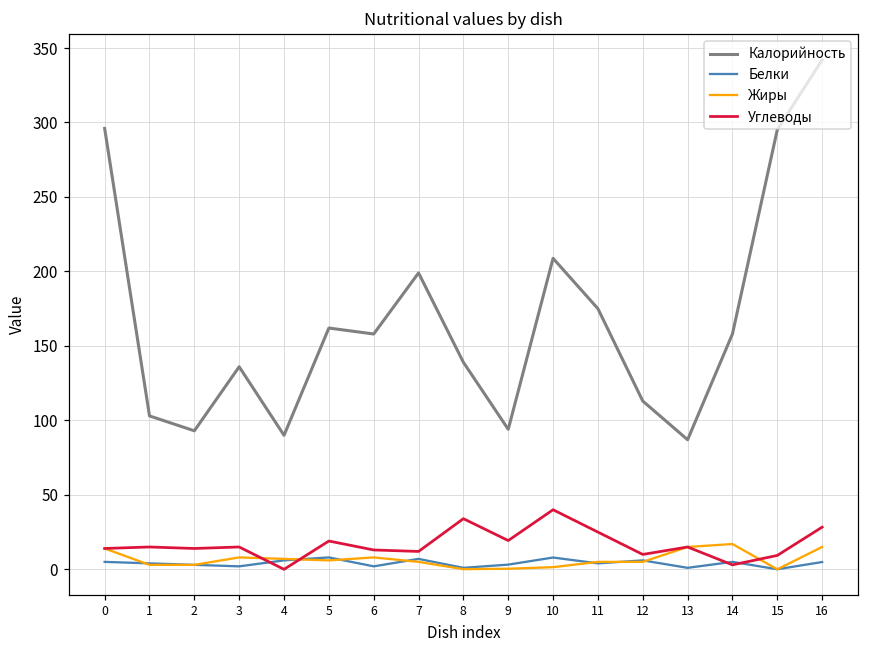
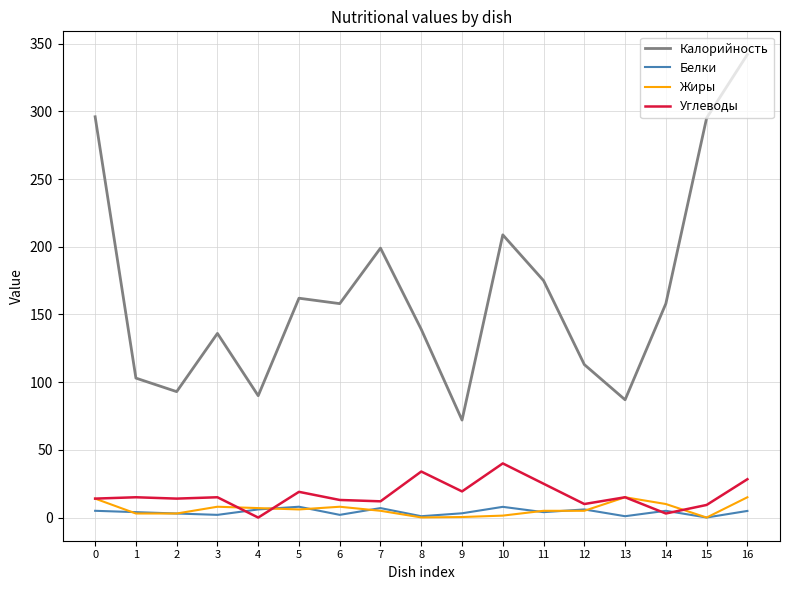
  {
    "Калорийность": {
      "0": 296,
      "1": 103,
      "2": 93,
      "3": 136,
      "4": 90,
      "5": 162,
      "6": 158,
      "7": 199,
      "8": 139,
-     "9": 94,
+     "9": 72,
      "10": 209,
      "11": 175,
      "12": 113,
      "13": 87,
      "14": 158
    },
    "Белки": {
      "0": 5,
      "3": 2,
      "5": 8,
      "6": 2,
      "7": 7,
      "9": 3,
      "10": 8,
      "13": 1,
      "14": 5,
      "16": 5
    },
    "Жиры": {
      "3": 8,
      "5": 6,
      "6": 8,
      "7": 5,
      "9": 0,
      "10": 1,
-     "14": 17,
+     "14": 10,
      "16": 15
    },
    "Углеводы": {
      "1": 15,
      "2": 14,
      "3": 15,
      "4": 0,
      "5": 19,
      "6": 13,
      "7": 12,
      "8": 34,
      "9": 19,
      "10": 40,
      "11": 25,
      "12": 10,
      "14": 3,
      "15": 9,
      "16": 28
    }
  }
